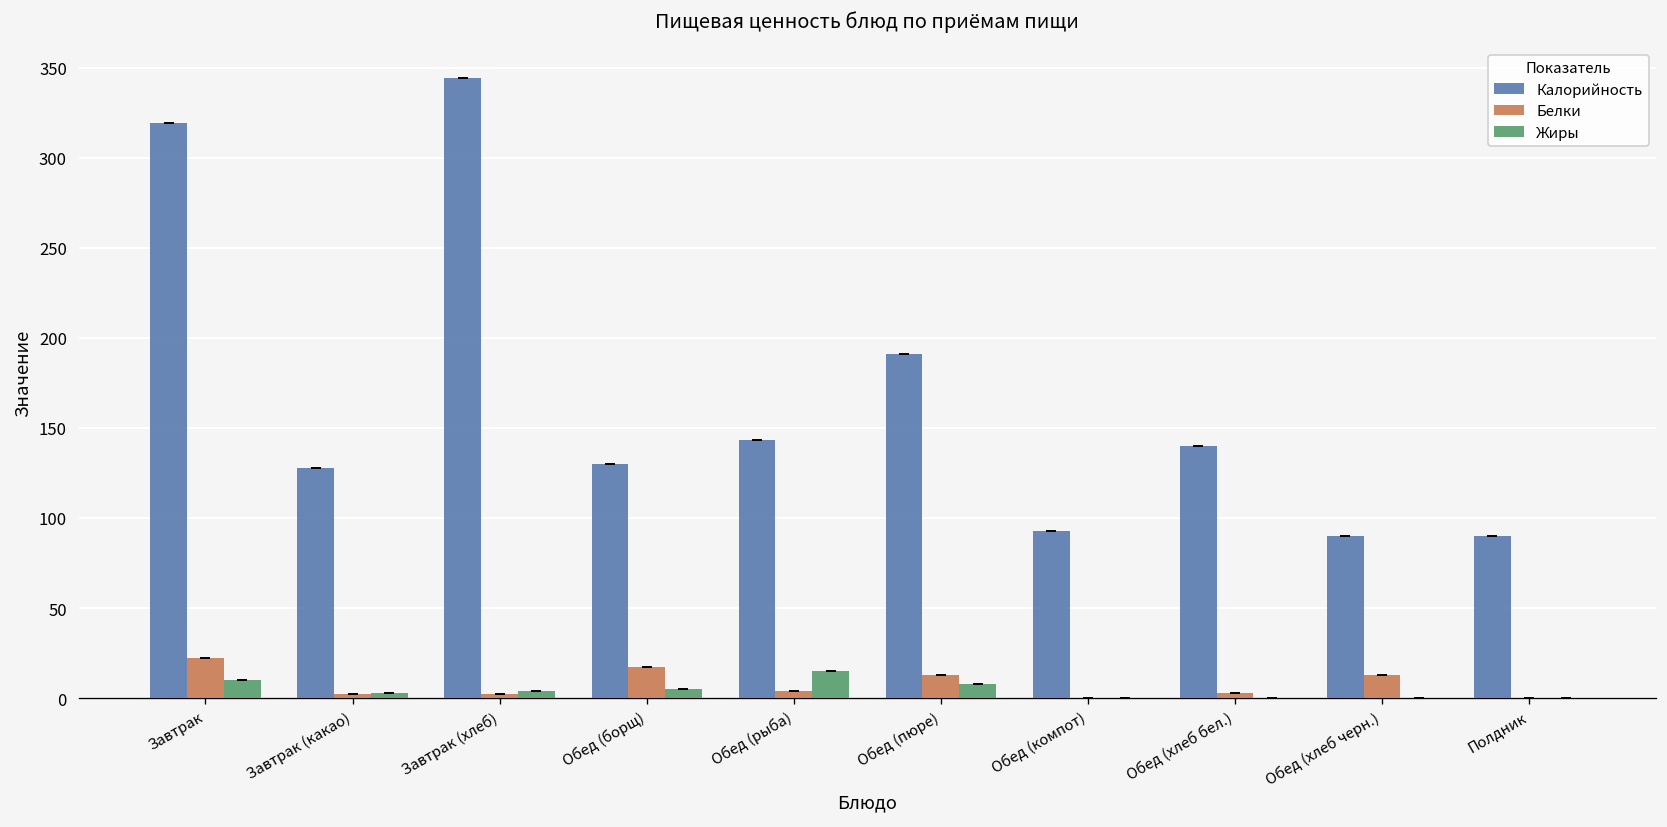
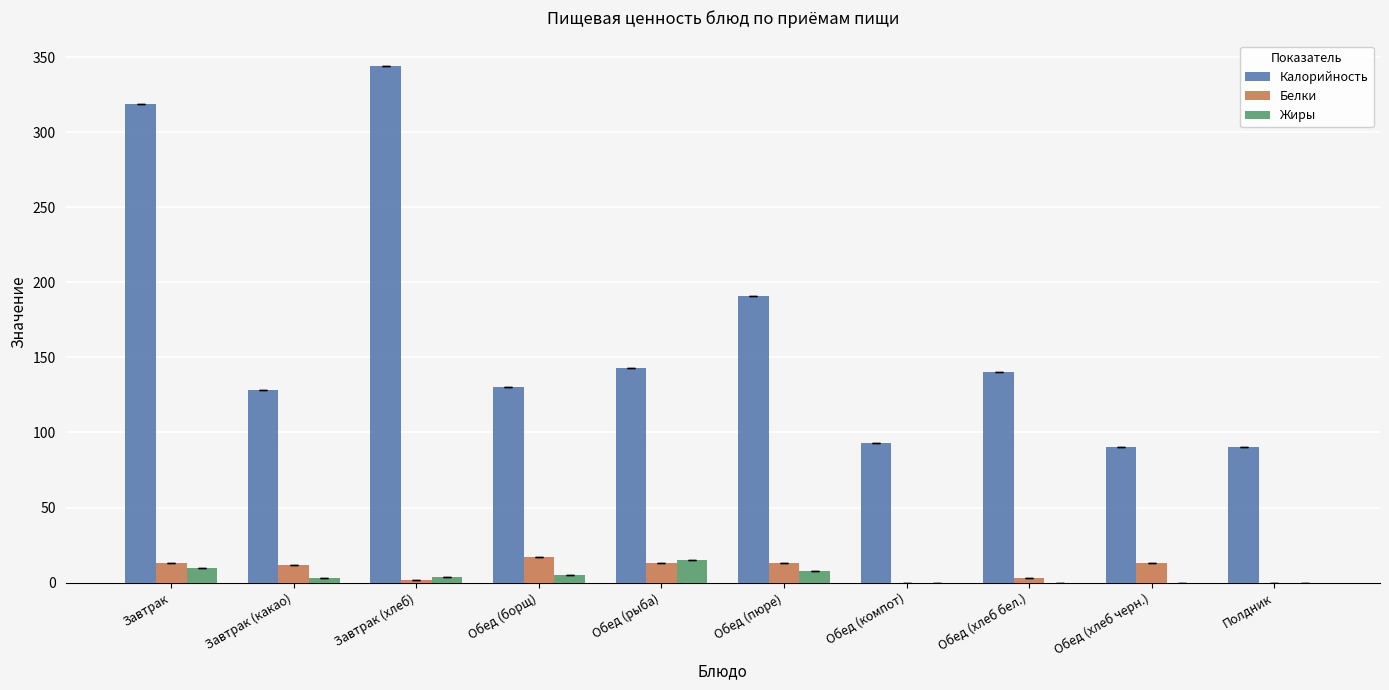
  {
    "Калорийность": {
      "Завтрак": 319,
      "Завтрак (какао)": 128,
      "Завтрак (хлеб)": 344,
      "Обед (борщ)": 130,
      "Обед (рыба)": 143,
      "Обед (пюре)": 191,
      "Обед (компот)": 93,
      "Обед (хлеб бел.)": 140,
      "Обед (хлеб черн.)": 90,
      "Полдник": 90
    },
    "Белки": {
-     "Завтрак": 22,
-     "Завтрак (какао)": 2,
+     "Завтрак": 13,
+     "Завтрак (какао)": 12,
      "Завтрак (хлеб)": 2,
      "Обед (борщ)": 17,
-     "Обед (рыба)": 4,
+     "Обед (рыба)": 13,
      "Обед (пюре)": 13,
      "Обед (компот)": 0,
      "Обед (хлеб бел.)": 3,
      "Обед (хлеб черн.)": 13,
      "Полдник": 0
    },
    "Жиры": {
      "Завтрак": 10,
      "Завтрак (какао)": 3,
      "Завтрак (хлеб)": 4,
      "Обед (борщ)": 5,
      "Обед (рыба)": 15,
      "Обед (пюре)": 8,
      "Обед (компот)": 0,
      "Обед (хлеб бел.)": 0,
      "Обед (хлеб черн.)": 0,
      "Полдник": 0
    }
  }
